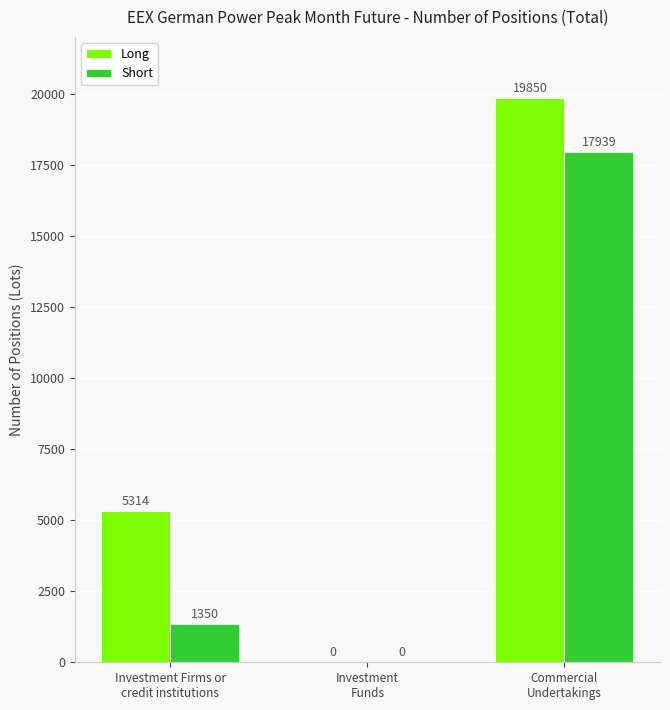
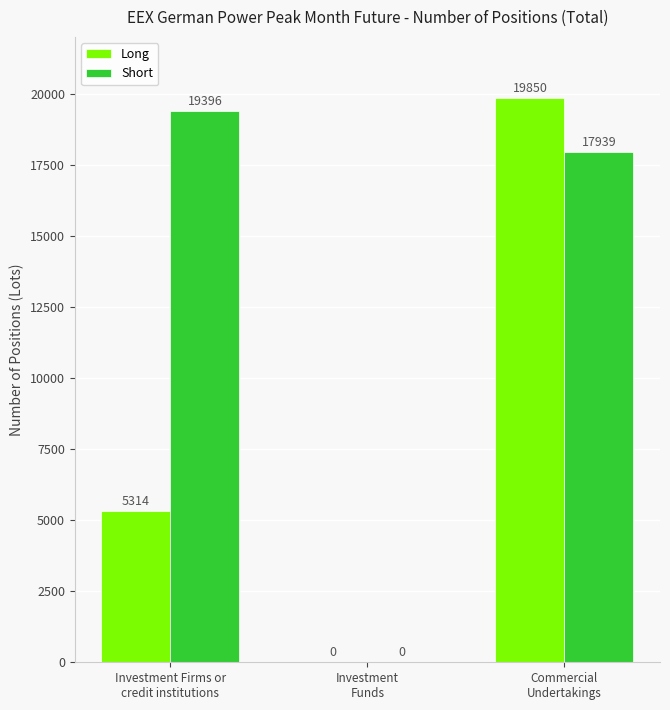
  {
    "Long": {
      "Investment Firms or credit institutions": 5314,
      "Investment Funds": 0,
      "Commercial Undertakings": 19850
    },
    "Short": {
-     "Investment Firms or credit institutions": 1350,
+     "Investment Firms or credit institutions": 19396,
      "Investment Funds": 0,
      "Commercial Undertakings": 17939
    }
  }
